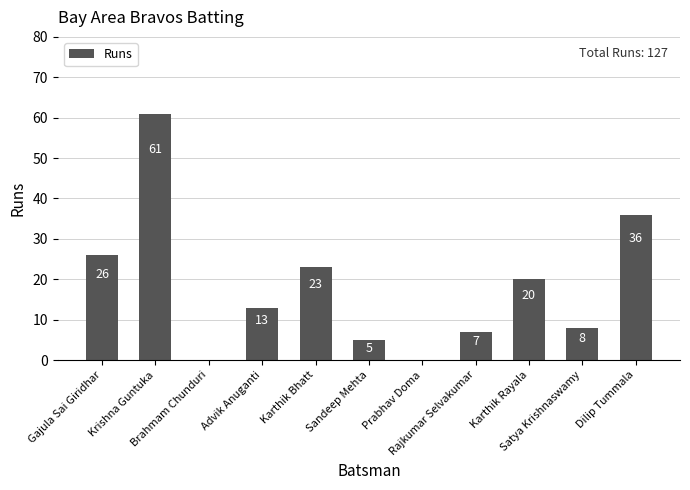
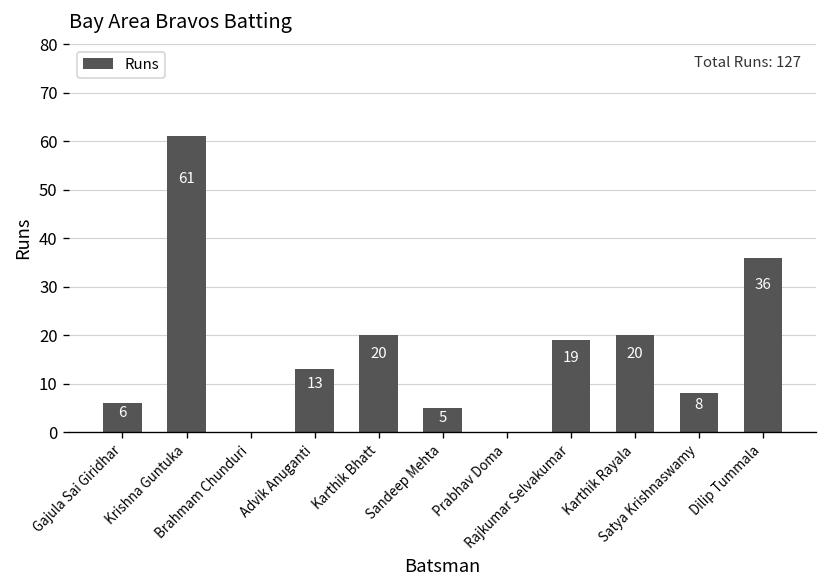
  {
-   "Gajula Sai Giridhar": 26,
+   "Gajula Sai Giridhar": 6,
    "Krishna Guntuka": 61,
    "Advik Anuganti": 13,
-   "Karthik Bhatt": 23,
+   "Karthik Bhatt": 20,
    "Sandeep Mehta": 5,
-   "Rajkumar Selvakumar": 7,
+   "Rajkumar Selvakumar": 19,
    "Karthik Rayala": 20,
    "Satya Krishnaswamy": 8,
    "Dilip Tummala": 36
  }
